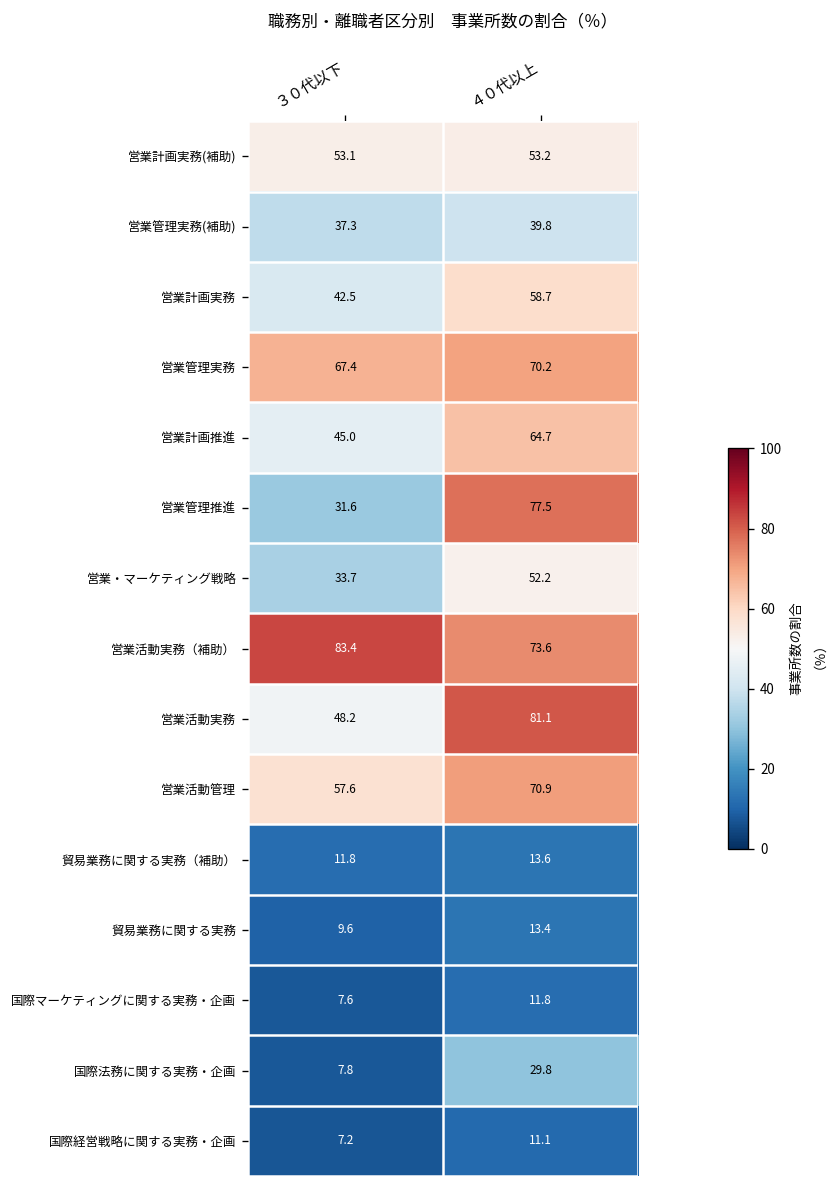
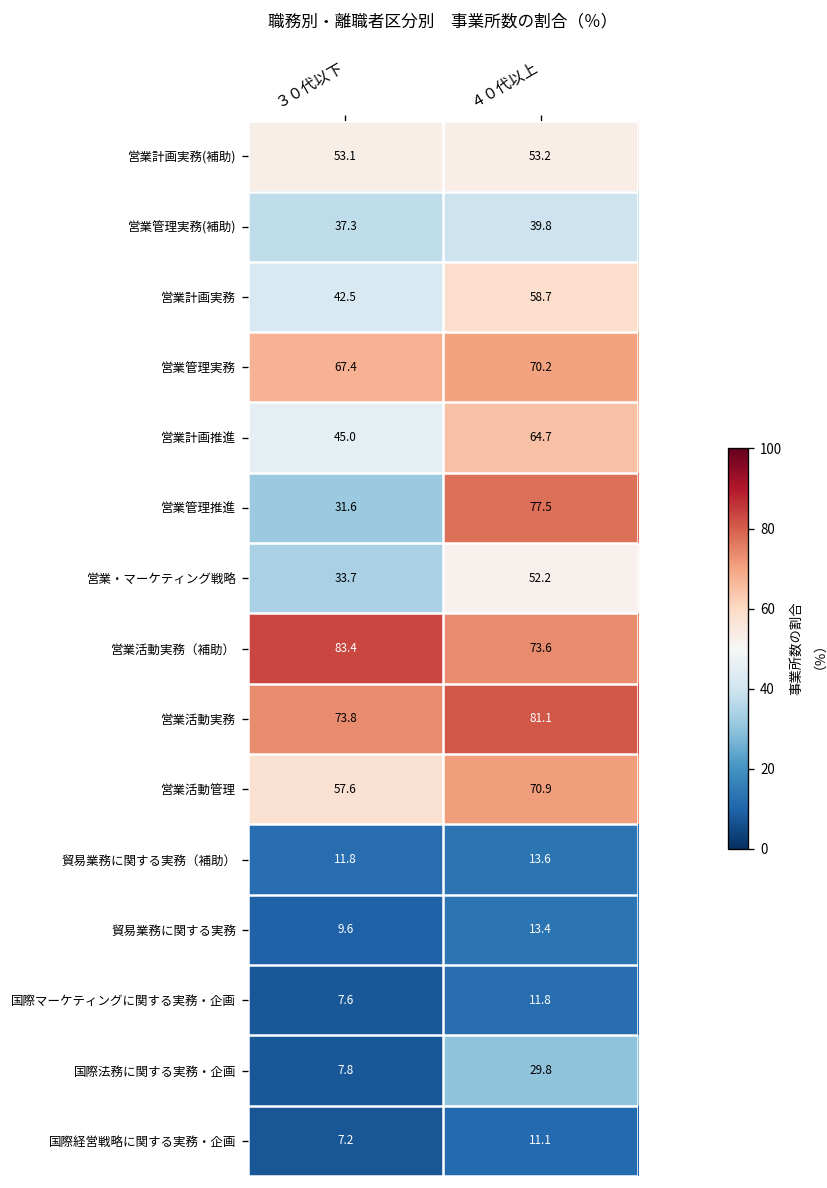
  {
    "営業計画実務(補助)": {
      "３０代以下": 53.1,
      "４０代以上": 53.2
    },
    "営業管理実務(補助)": {
      "３０代以下": 37.3,
      "４０代以上": 39.8
    },
    "営業計画実務": {
      "３０代以下": 42.5,
      "４０代以上": 58.7
    },
    "営業管理実務": {
      "３０代以下": 67.4,
      "４０代以上": 70.2
    },
    "営業計画推進": {
      "３０代以下": 45.0,
      "４０代以上": 64.7
    },
    "営業管理推進": {
      "３０代以下": 31.6,
      "４０代以上": 77.5
    },
    "営業・マーケティング戦略": {
      "３０代以下": 33.7,
      "４０代以上": 52.2
    },
    "営業活動実務（補助）": {
      "３０代以下": 83.4,
      "４０代以上": 73.6
    },
    "営業活動実務": {
-     "３０代以下": 48.2,
+     "３０代以下": 73.8,
      "４０代以上": 81.1
    },
    "営業活動管理": {
      "３０代以下": 57.6,
      "４０代以上": 70.9
    },
    "貿易業務に関する実務（補助）": {
      "３０代以下": 11.8,
      "４０代以上": 13.6
    },
    "貿易業務に関する実務": {
      "３０代以下": 9.6,
      "４０代以上": 13.4
    },
    "国際マーケティングに関する実務・企画": {
      "３０代以下": 7.6,
      "４０代以上": 11.8
    },
    "国際法務に関する実務・企画": {
      "３０代以下": 7.8,
      "４０代以上": 29.8
    },
    "国際経営戦略に関する実務・企画": {
      "３０代以下": 7.2,
      "４０代以上": 11.1
    }
  }
